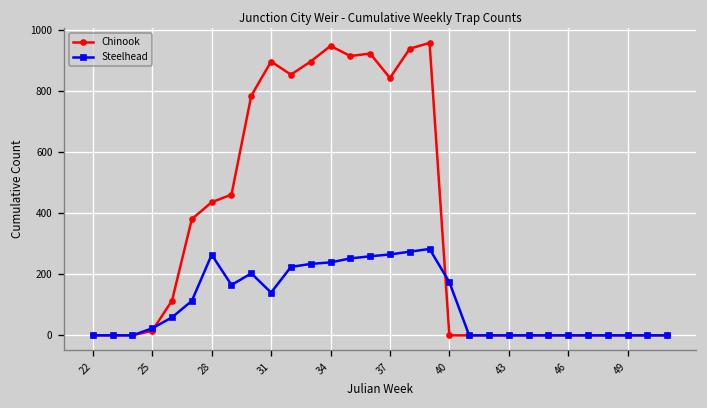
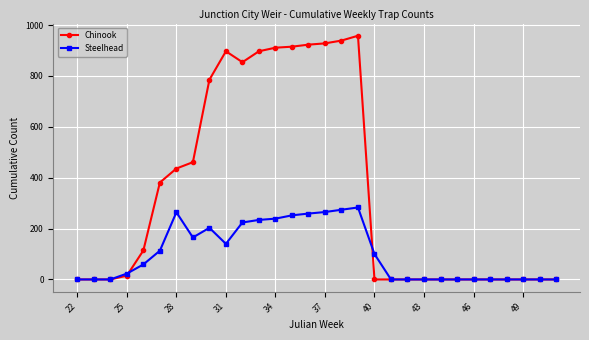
  {
    "Chinook": {
      "28": 440,
      "31": 900,
-     "34": 950,
-     "37": 840,
+     "34": 910,
+     "37": 930,
      "40": 0
    },
    "Steelhead": {
      "28": 260,
      "31": 140,
      "34": 240,
      "37": 270,
-     "40": 170
+     "40": 100
    }
  }
